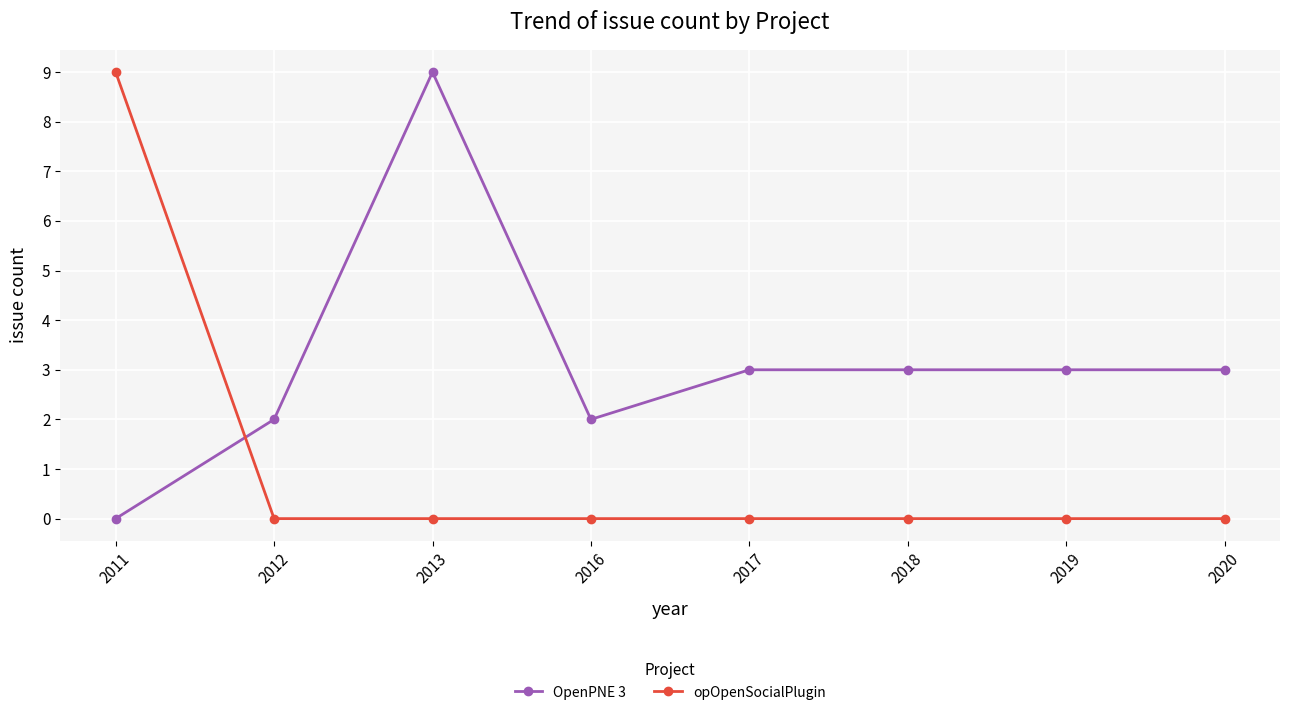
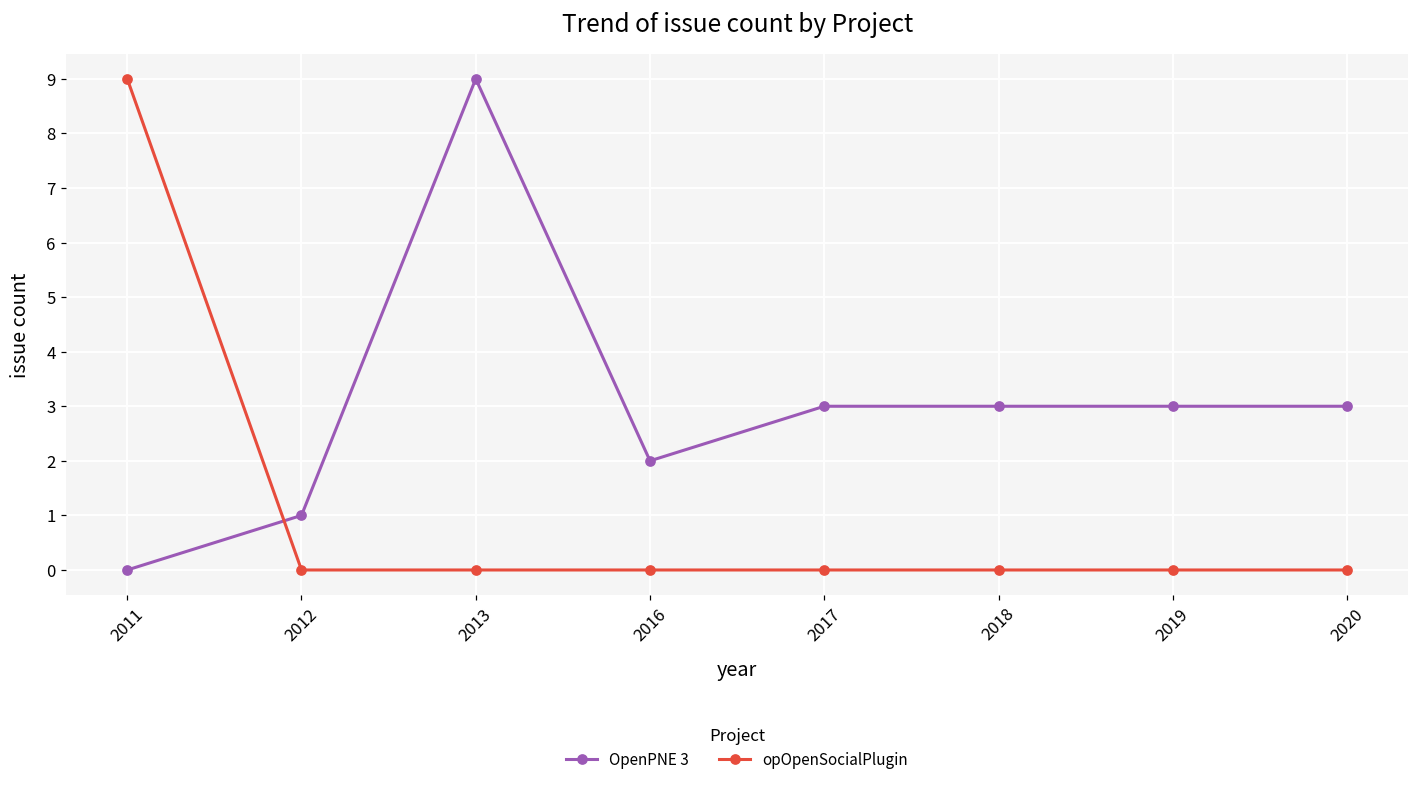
  {
    "OpenPNE 3": {
      "2011": 0,
-     "2012": 2,
+     "2012": 1,
      "2013": 9,
      "2016": 2,
      "2017": 3,
      "2018": 3,
      "2019": 3,
      "2020": 3
    },
    "opOpenSocialPlugin": {
      "2011": 9,
      "2012": 0,
      "2013": 0,
      "2016": 0,
      "2017": 0,
      "2018": 0,
      "2019": 0,
      "2020": 0
    }
  }
